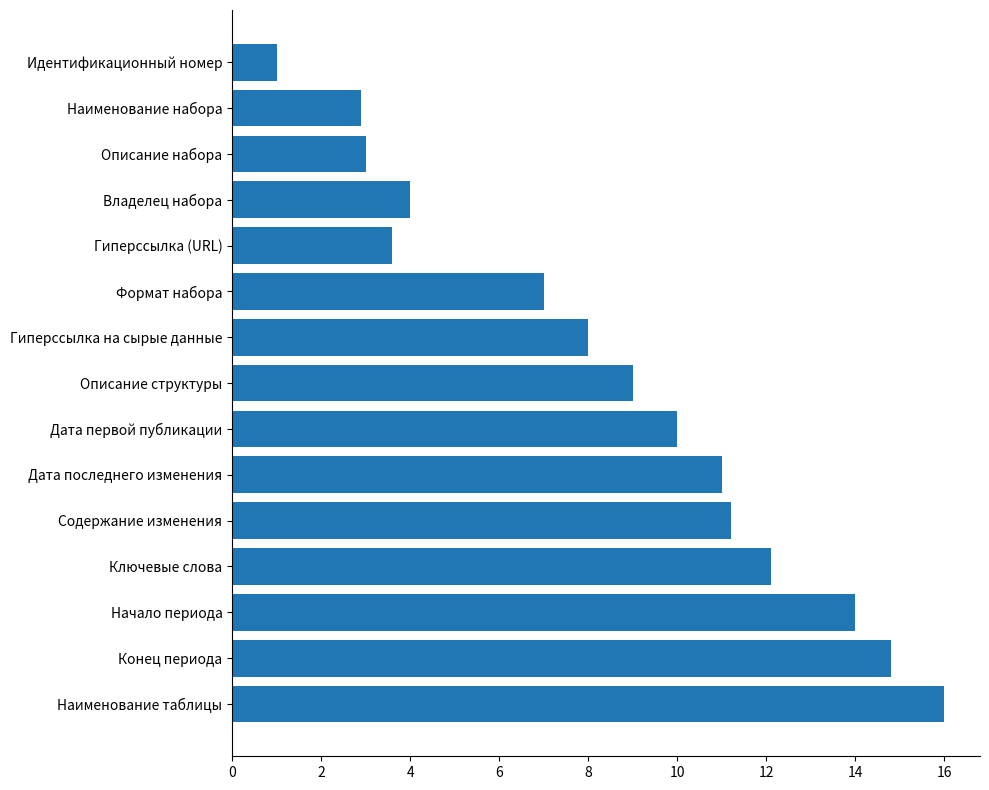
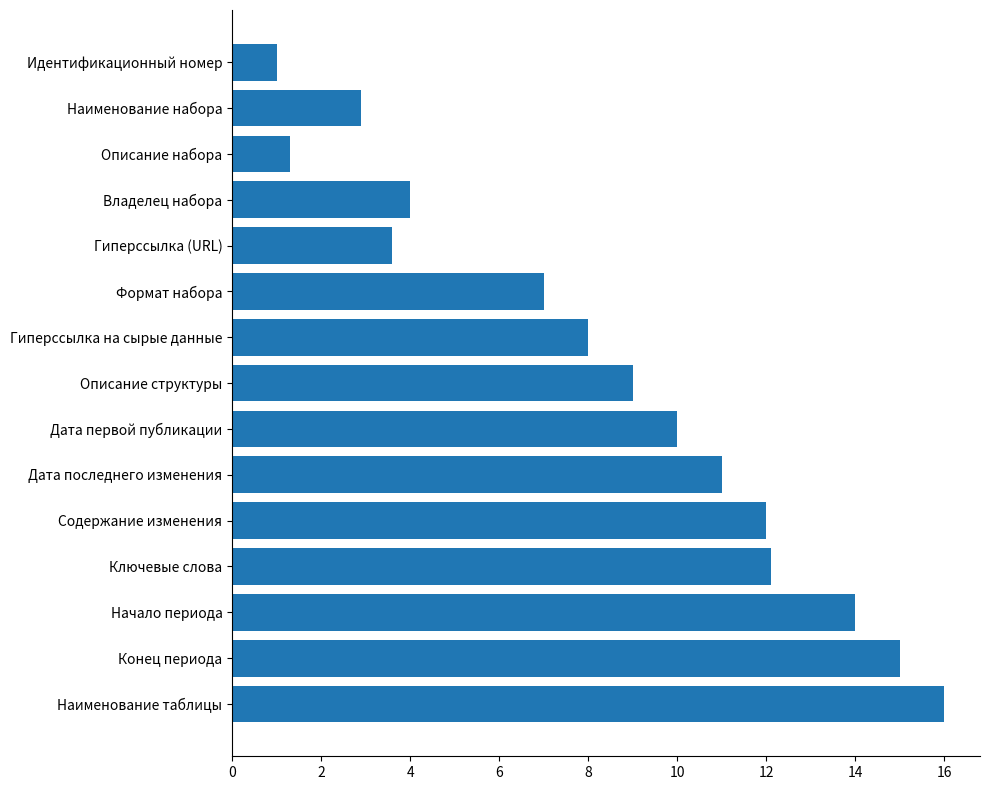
  {
    "Идентификационный номер": 1.0,
    "Наименование набора": 2.9,
-   "Описание набора": 3.0,
+   "Описание набора": 1.3,
    "Владелец набора": 4.0,
    "Гиперссылка (URL)": 3.6,
    "Формат набора": 7.0,
    "Гиперссылка на сырые данные": 8.0,
    "Описание структуры": 9.0,
    "Дата первой публикации": 10.0,
    "Дата последнего изменения": 11.0,
-   "Содержание изменения": 11.2,
+   "Содержание изменения": 12.0,
    "Ключевые слова": 12.1,
    "Начало периода": 14.0,
-   "Конец периода": 14.8,
+   "Конец периода": 15.0,
    "Наименование таблицы": 16.0
  }
